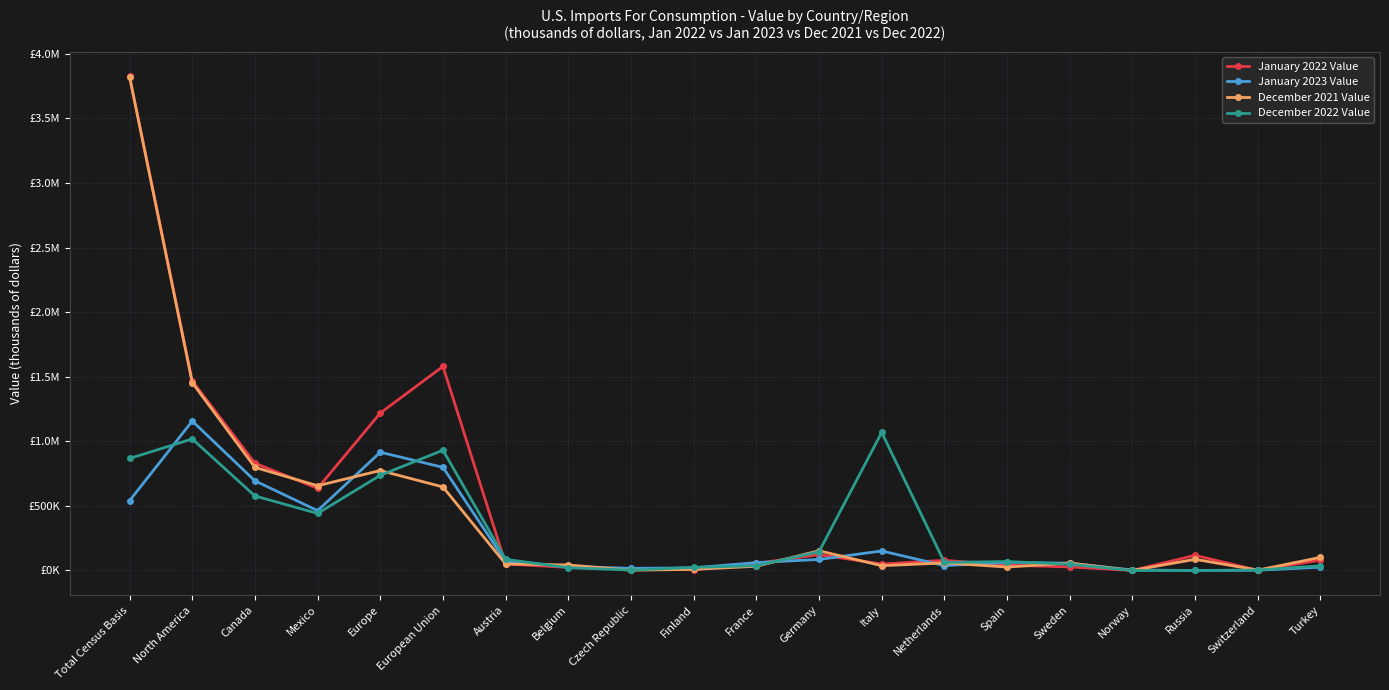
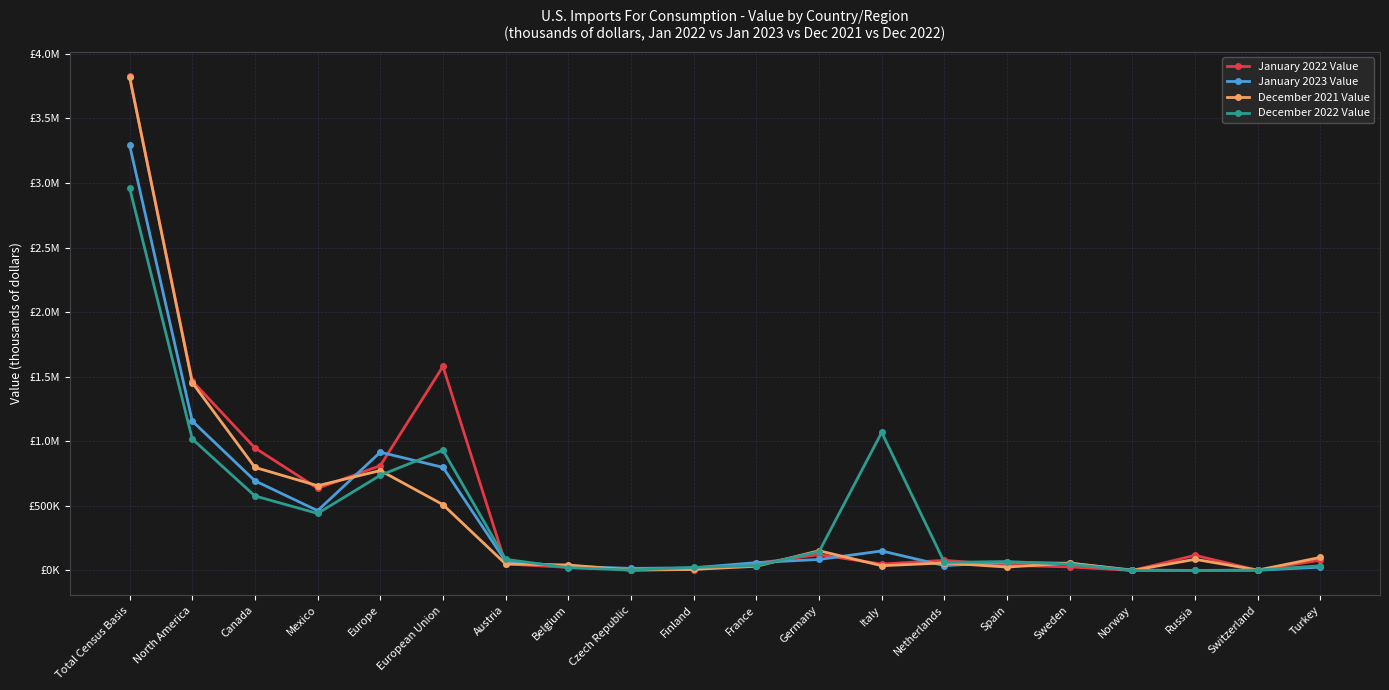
  {
    "January 2022 Value": {
-     "Canada": "£830000",
+     "Canada": "£950000",
      "Mexico": "£640000",
-     "Europe": "£1220000",
+     "Europe": "£810000",
      "European Union": "£1580000",
      "Germany": "£120000",
      "Sweden": "£30000",
      "Russia": "£120000",
      "Turkey": "£80000"
    },
    "January 2023 Value": {
-     "Total Census Basis": "£540000",
+     "Total Census Basis": "£3290000",
      "North America": "£1160000",
      "Canada": "£690000",
      "Mexico": "£460000",
      "Europe": "£920000",
      "European Union": "£800000",
      "Germany": "£90000",
      "Italy": "£150000",
      "Netherlands": "£40000"
    },
    "December 2021 Value": {
      "Canada": "£800000",
      "Mexico": "£660000",
      "Europe": "£770000",
-     "European Union": "£650000",
+     "European Union": "£510000",
      "Russia": "£90000",
      "Turkey": "£100000"
    },
    "December 2022 Value": {
-     "Total Census Basis": "£870000",
+     "Total Census Basis": "£2960000",
      "North America": "£1020000",
      "Canada": "£580000",
      "Mexico": "£440000",
      "Europe": "£740000",
      "European Union": "£930000",
      "Italy": "£1070000"
    }
  }
